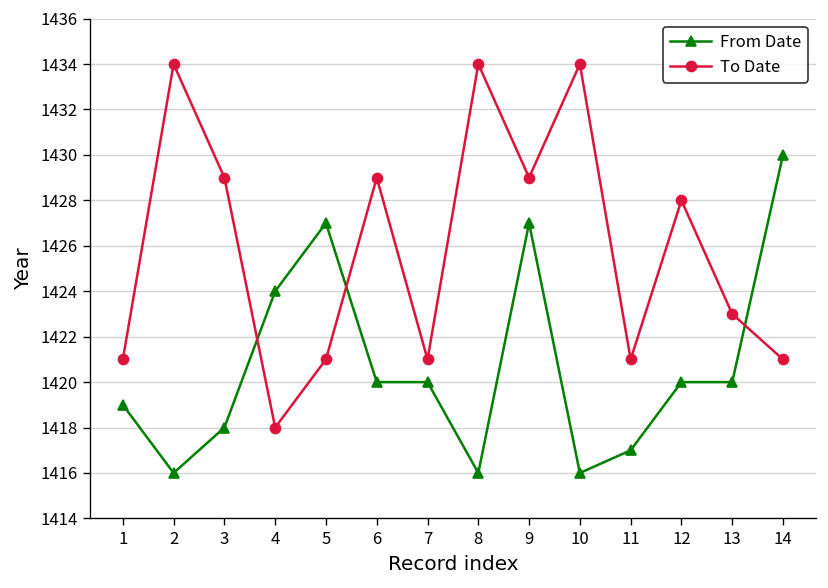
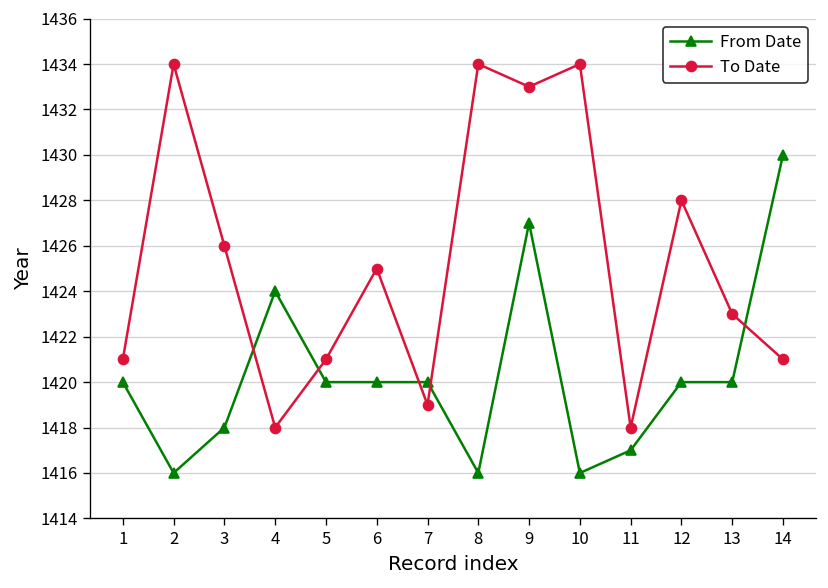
  {
    "From Date": {
-     "1": 1419,
+     "1": 1420,
      "2": 1416,
      "3": 1418,
      "4": 1424,
-     "5": 1427,
+     "5": 1420,
      "6": 1420,
      "7": 1420,
      "8": 1416,
      "9": 1427,
      "10": 1416,
      "11": 1417,
      "12": 1420,
      "13": 1420,
      "14": 1430
    },
    "To Date": {
      "1": 1421,
      "2": 1434,
-     "3": 1429,
+     "3": 1426,
      "4": 1418,
      "5": 1421,
-     "6": 1429,
-     "7": 1421,
+     "6": 1425,
+     "7": 1419,
      "8": 1434,
-     "9": 1429,
+     "9": 1433,
      "10": 1434,
-     "11": 1421,
+     "11": 1418,
      "12": 1428,
      "13": 1423,
      "14": 1421
    }
  }
